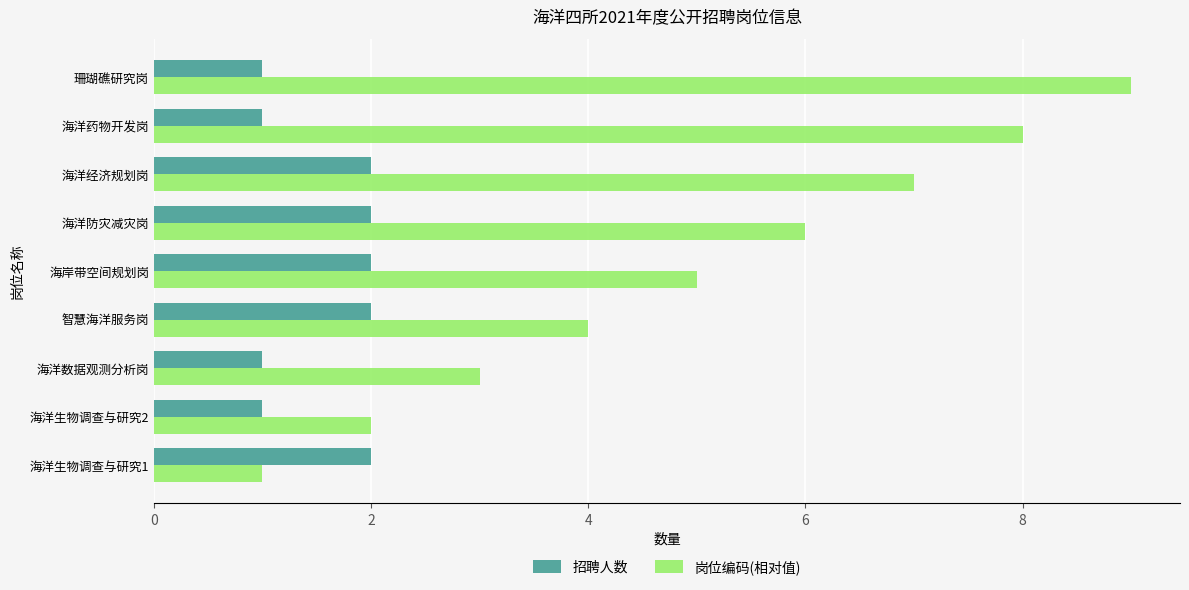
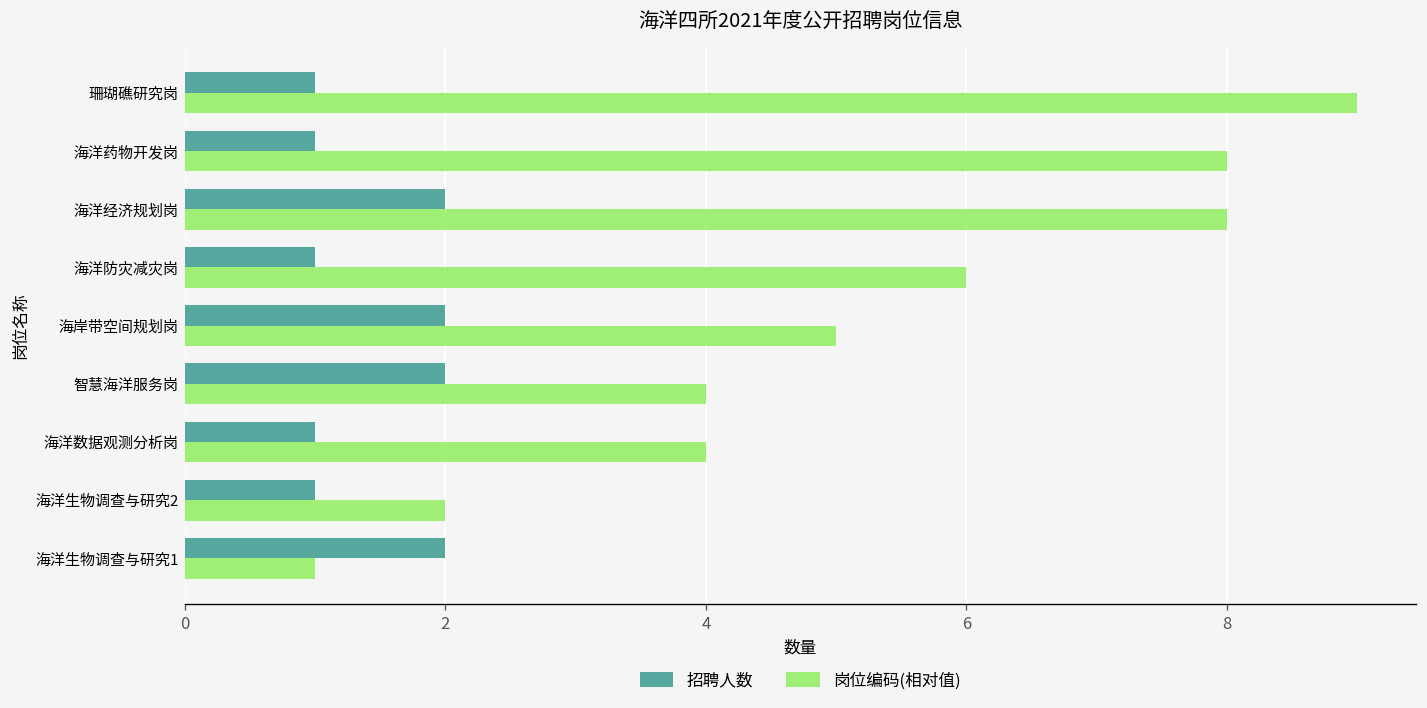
  {
    "招聘人数": {
      "珊瑚礁研究岗": 1,
      "海洋药物开发岗": 1,
      "海洋经济规划岗": 2,
-     "海洋防灾减灾岗": 2,
+     "海洋防灾减灾岗": 1,
      "海岸带空间规划岗": 2,
      "智慧海洋服务岗": 2,
      "海洋数据观测分析岗": 1,
      "海洋生物调查与研究2": 1,
      "海洋生物调查与研究1": 2
    },
    "岗位编码(相对值)": {
      "珊瑚礁研究岗": 9.00,
      "海洋药物开发岗": 8.00,
-     "海洋经济规划岗": 7.00,
+     "海洋经济规划岗": 8.00,
      "海洋防灾减灾岗": 6.00,
      "海岸带空间规划岗": 5.00,
      "智慧海洋服务岗": 4.00,
-     "海洋数据观测分析岗": 3.00,
+     "海洋数据观测分析岗": 4.00,
      "海洋生物调查与研究2": 2.00,
      "海洋生物调查与研究1": 1.00
    }
  }
